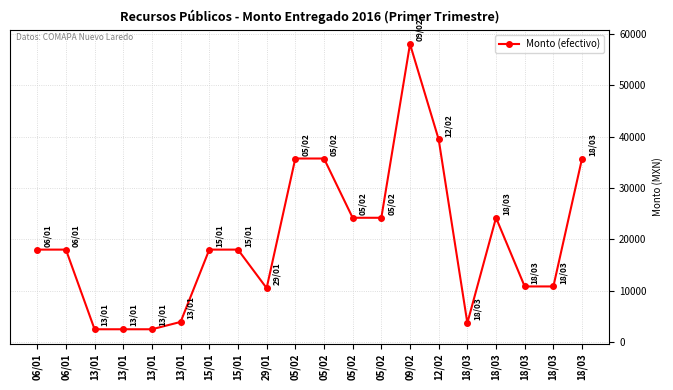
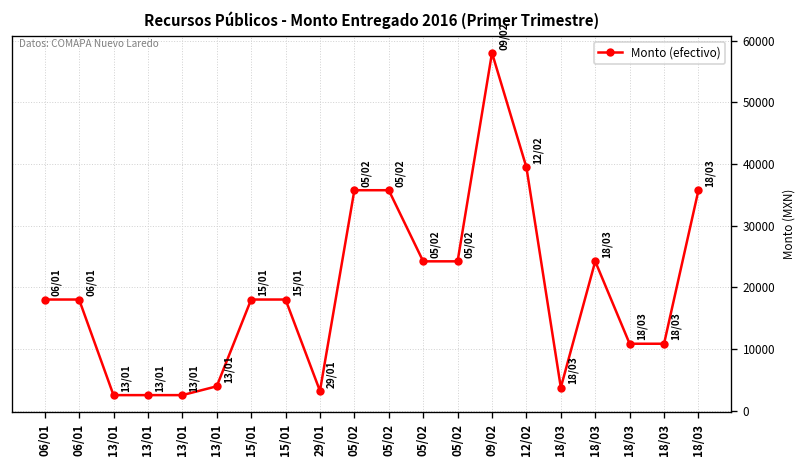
  {
-   "29/01": 11000
+   "29/01": 3000
  }
